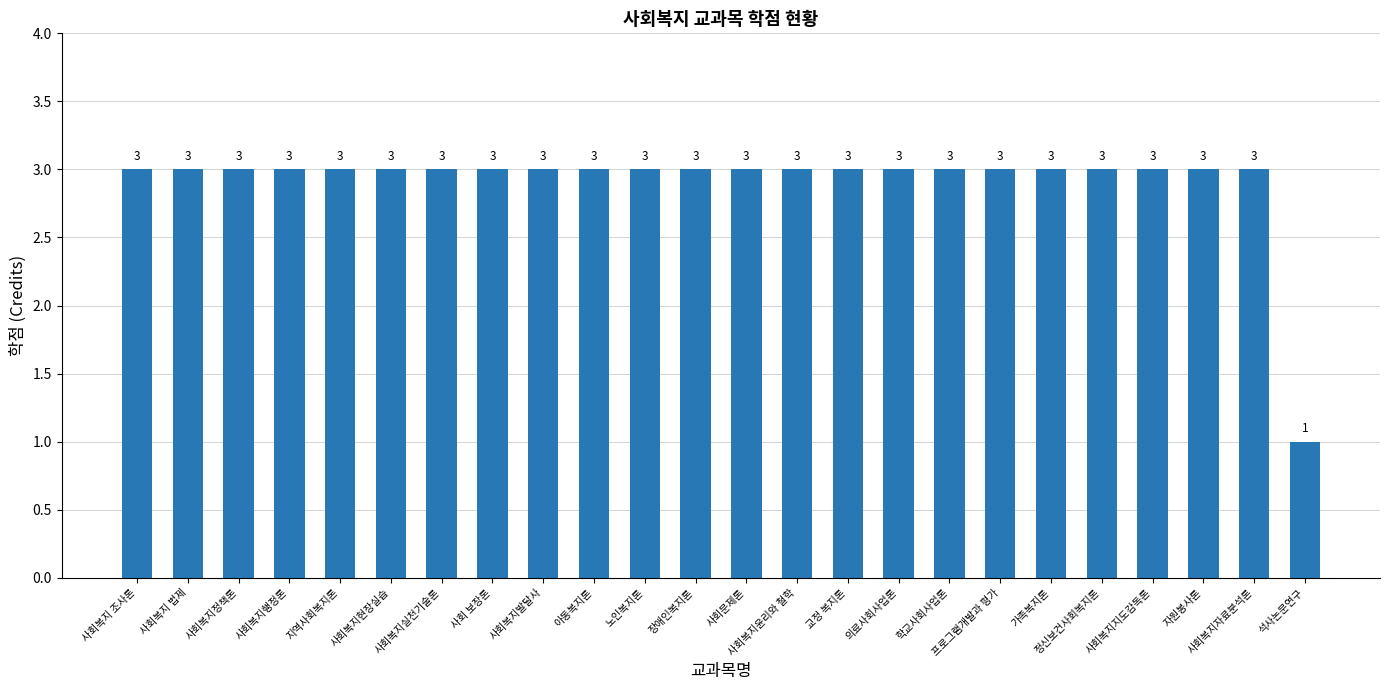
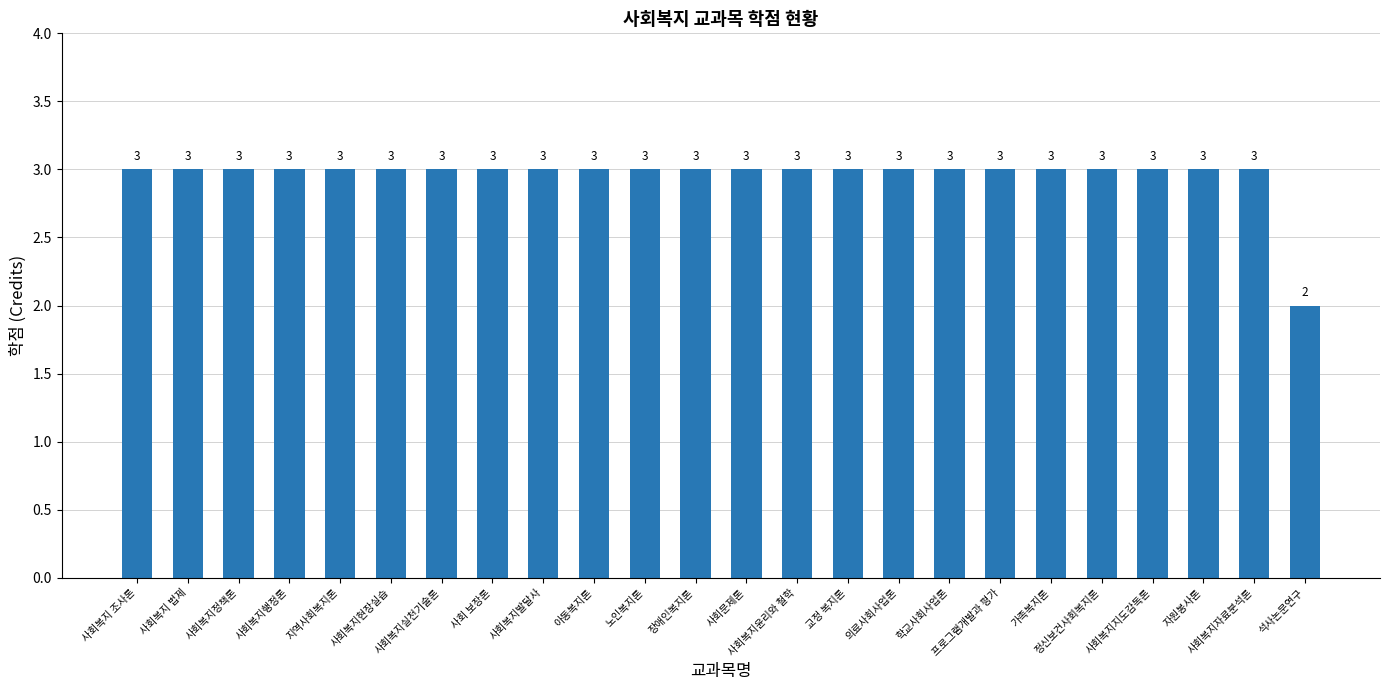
  {
    "사회복지 조사론": 3,
    "사회복지 법제": 3,
    "사회복지정책론": 3,
    "사회복지행정론": 3,
    "지역사회복지론": 3,
    "사회복지현장실습": 3,
    "사회복지실천기술론": 3,
    "사회 보장론": 3,
    "사회복지발달사": 3,
    "아동복지론": 3,
    "노인복지론": 3,
    "장애인복지론": 3,
    "사회문제론": 3,
    "사회복지윤리와 철학": 3,
    "교정 복지론": 3,
    "의료사회사업론": 3,
    "학교사회사업론": 3,
    "프로그램개발과 평가": 3,
    "가족복지론": 3,
    "정신보건사회복지론": 3,
    "사회복지지도감독론": 3,
    "자원봉사론": 3,
    "사회복지자료분석론": 3,
-   "석사논문연구": 1
+   "석사논문연구": 2
  }
